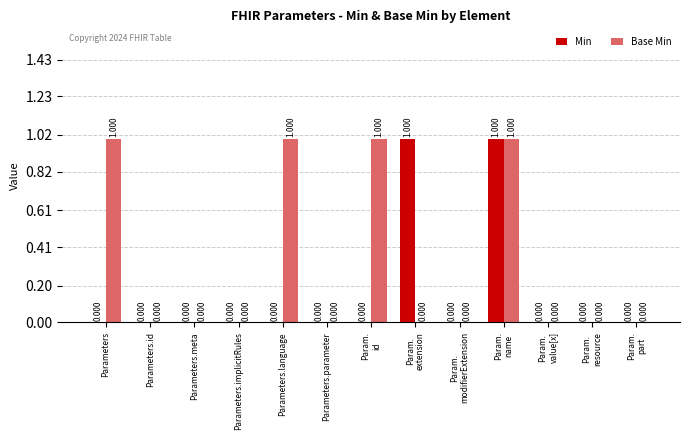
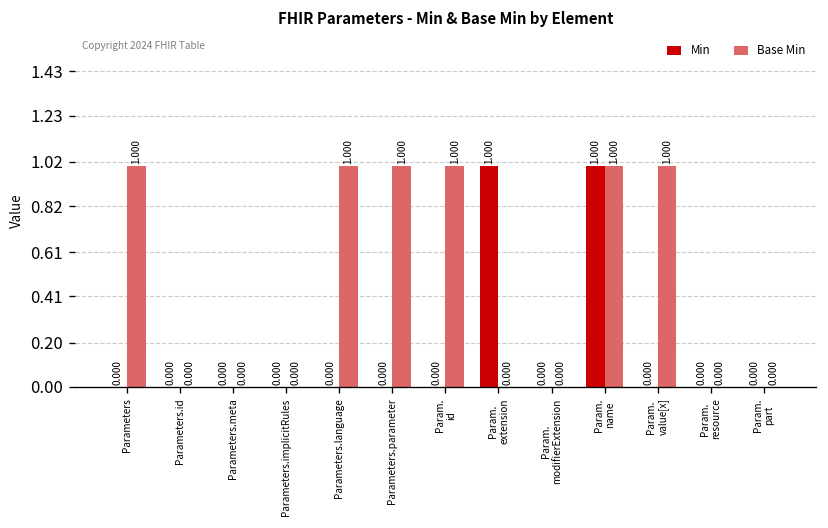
  {
    "Min": {
      "Parameters": 0.000,
      "Parameters.id": 0.000,
      "Parameters.meta": 0.000,
      "Parameters.implicitRules": 0.000,
      "Parameters.language": 0.000,
      "Parameters.parameter": 0.000,
      "Param. id": 0.000,
      "Param. extension": 1.000,
      "Param. modifierExtension": 0.000,
      "Param. name": 1.000,
      "Param. value[x]": 0.000,
      "Param. resource": 0.000,
      "Param. part": 0.000
    },
    "Base Min": {
      "Parameters": 1.000,
      "Parameters.id": 0.000,
      "Parameters.meta": 0.000,
      "Parameters.implicitRules": 0.000,
      "Parameters.language": 1.000,
-     "Parameters.parameter": 0.000,
+     "Parameters.parameter": 1.000,
      "Param. id": 1.000,
      "Param. extension": 0.000,
      "Param. modifierExtension": 0.000,
      "Param. name": 1.000,
-     "Param. value[x]": 0.000,
+     "Param. value[x]": 1.000,
      "Param. resource": 0.000,
      "Param. part": 0.000
    }
  }
